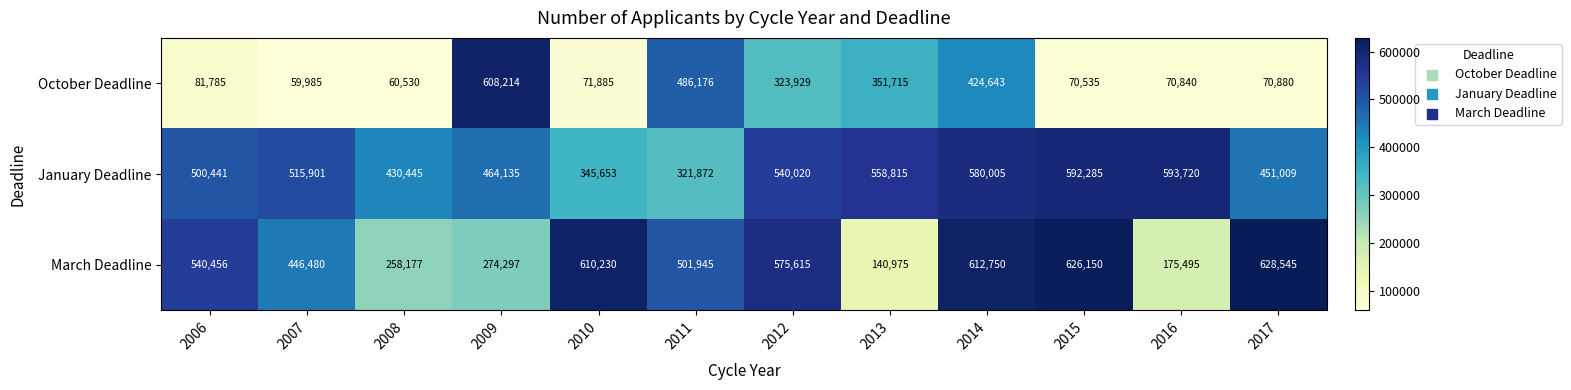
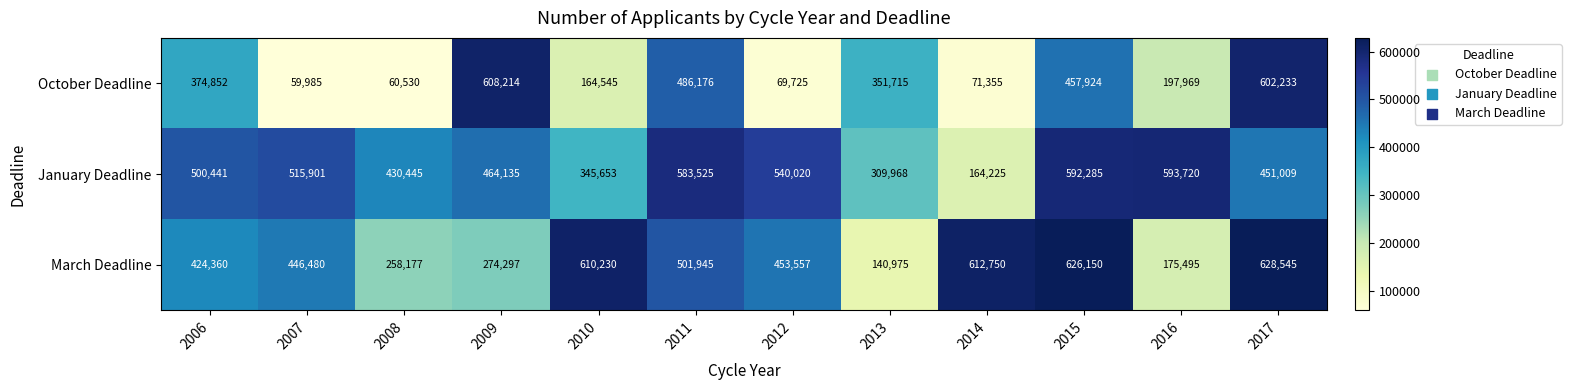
  {
    "October Deadline": {
-     "2006": "81,785",
+     "2006": "374,852",
      "2007": "59,985",
      "2008": "60,530",
      "2009": "608,214",
-     "2010": "71,885",
+     "2010": "164,545",
      "2011": "486,176",
-     "2012": "323,929",
+     "2012": "69,725",
      "2013": "351,715",
-     "2014": "424,643",
-     "2015": "70,535",
-     "2016": "70,840",
-     "2017": "70,880"
+     "2014": "71,355",
+     "2015": "457,924",
+     "2016": "197,969",
+     "2017": "602,233"
    },
    "January Deadline": {
      "2006": "500,441",
      "2007": "515,901",
      "2008": "430,445",
      "2009": "464,135",
      "2010": "345,653",
-     "2011": "321,872",
+     "2011": "583,525",
      "2012": "540,020",
-     "2013": "558,815",
-     "2014": "580,005",
+     "2013": "309,968",
+     "2014": "164,225",
      "2015": "592,285",
      "2016": "593,720",
      "2017": "451,009"
    },
    "March Deadline": {
-     "2006": "540,456",
+     "2006": "424,360",
      "2007": "446,480",
      "2008": "258,177",
      "2009": "274,297",
      "2010": "610,230",
      "2011": "501,945",
-     "2012": "575,615",
+     "2012": "453,557",
      "2013": "140,975",
      "2014": "612,750",
      "2015": "626,150",
      "2016": "175,495",
      "2017": "628,545"
    }
  }
